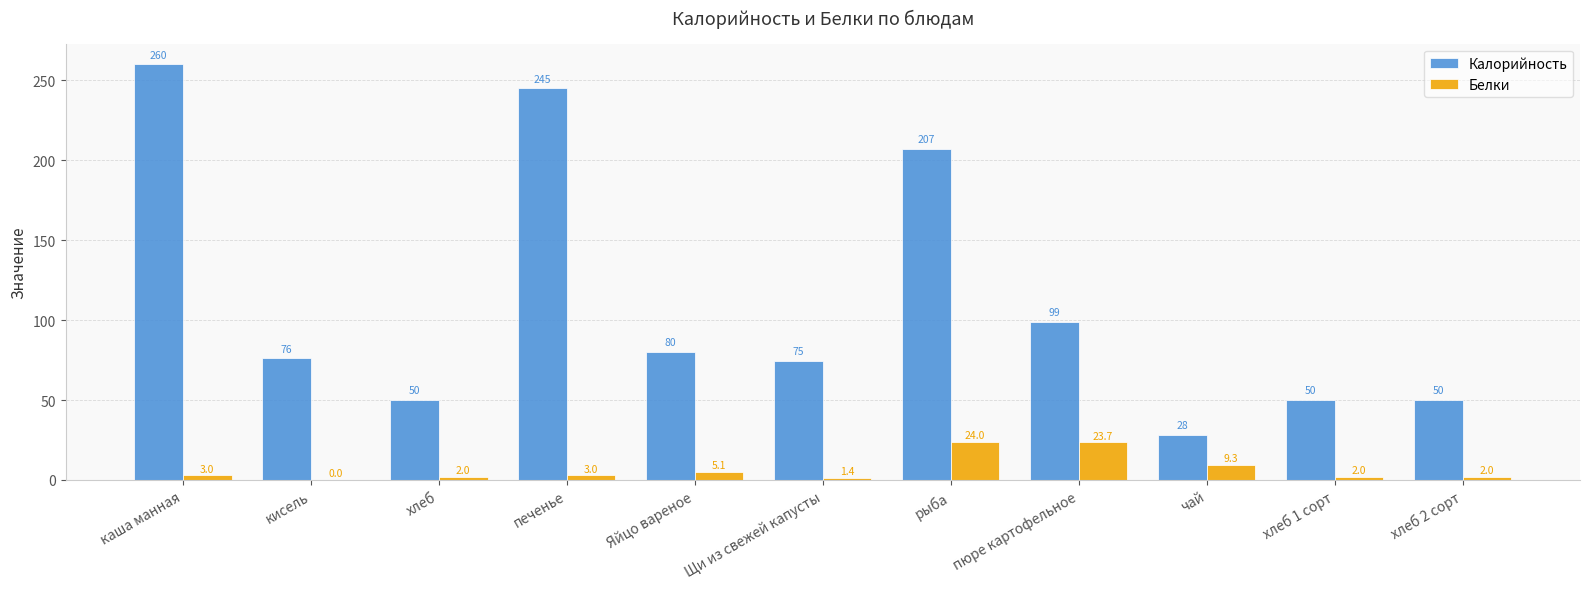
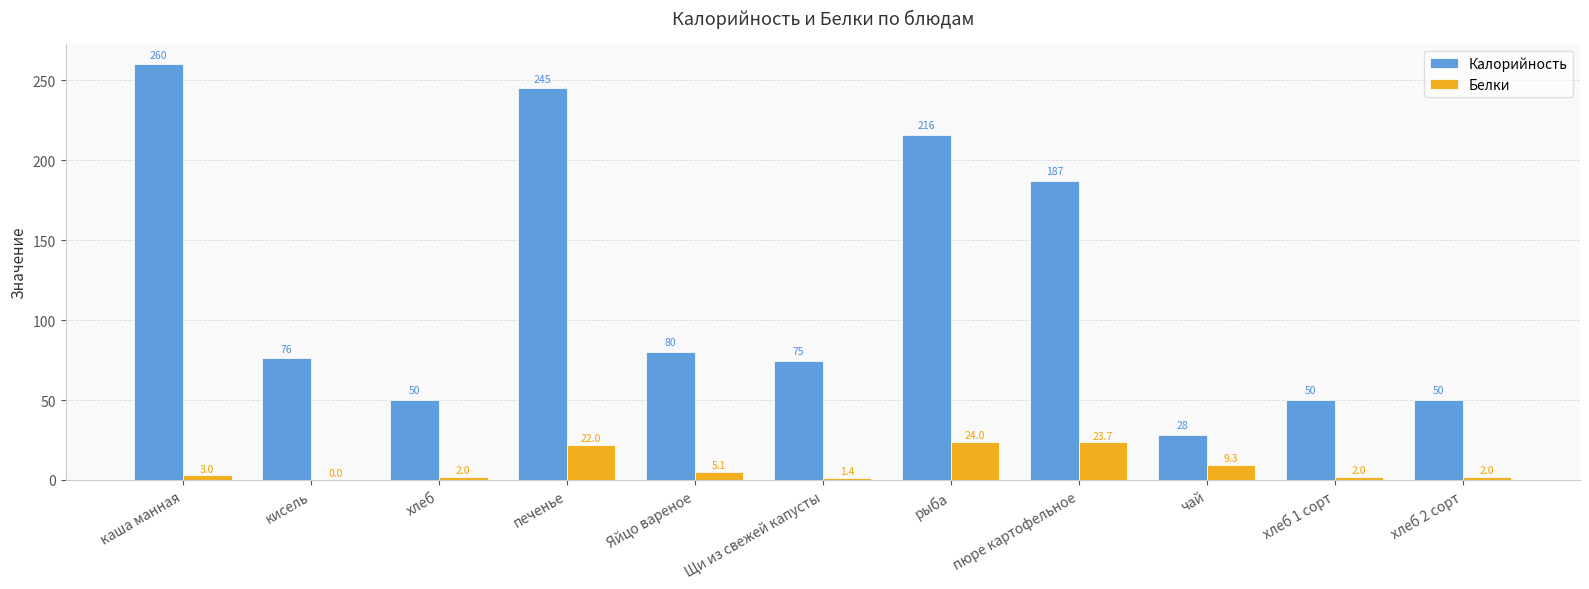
  {
    "Калорийность": {
      "каша манная": 260,
      "кисель": 76,
      "хлеб": 50,
      "печенье": 245,
      "Яйцо вареное": 80,
      "Щи из свежей капусты": 75,
-     "рыба": 207,
-     "пюре картофельное": 99,
+     "рыба": 216,
+     "пюре картофельное": 187,
      "чай": 28,
      "хлеб 1 сорт": 50,
      "хлеб 2 сорт": 50
    },
    "Белки": {
      "каша манная": 3.0,
      "кисель": 0.0,
      "хлеб": 2.0,
-     "печенье": 3.0,
+     "печенье": 22.0,
      "Яйцо вареное": 5.1,
      "Щи из свежей капусты": 1.4,
      "рыба": 24.0,
      "пюре картофельное": 23.7,
      "чай": 9.3,
      "хлеб 1 сорт": 2.0,
      "хлеб 2 сорт": 2.0
    }
  }
